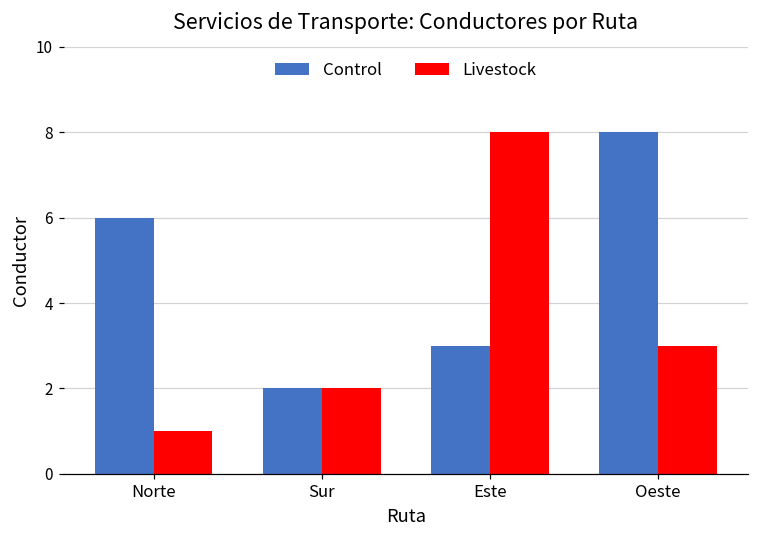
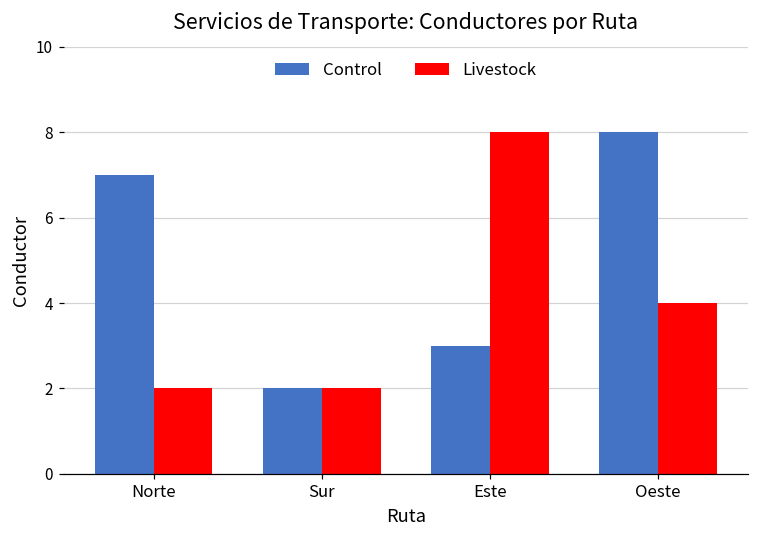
  {
    "Control": {
-     "Norte": 6,
+     "Norte": 7,
      "Sur": 2,
      "Este": 3,
      "Oeste": 8
    },
    "Livestock": {
-     "Norte": 1,
+     "Norte": 2,
      "Sur": 2,
      "Este": 8,
-     "Oeste": 3
+     "Oeste": 4
    }
  }
